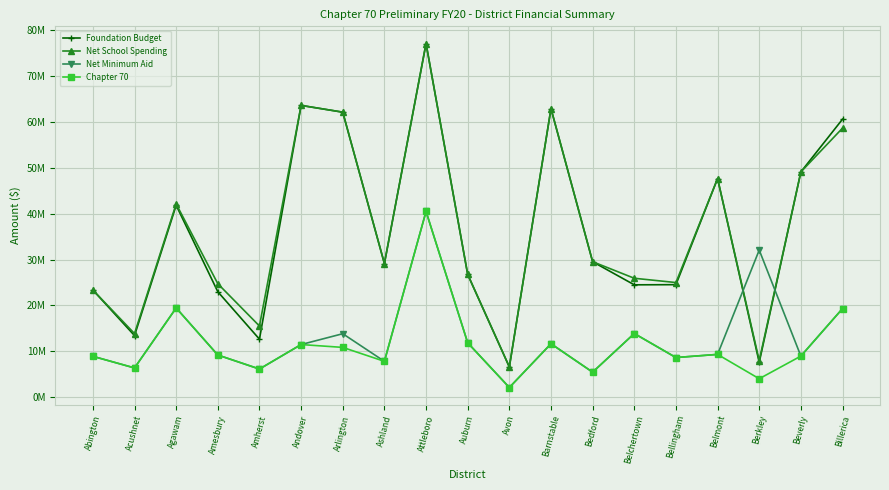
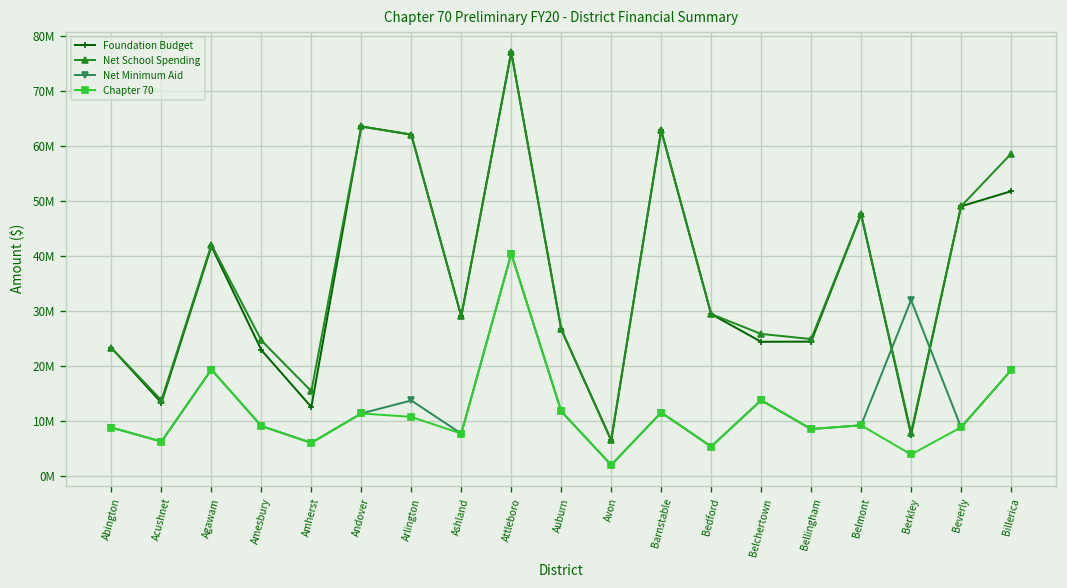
  {
    "Foundation Budget": {
      "Amesbury": 23000000,
      "Amherst": 13000000,
      "Belchertown": 24000000,
-     "Billerica": 61000000
+     "Billerica": 52000000
    },
    "Chapter 70": {
      "Arlington": 11000000,
      "Berkley": 4000000
    }
  }
